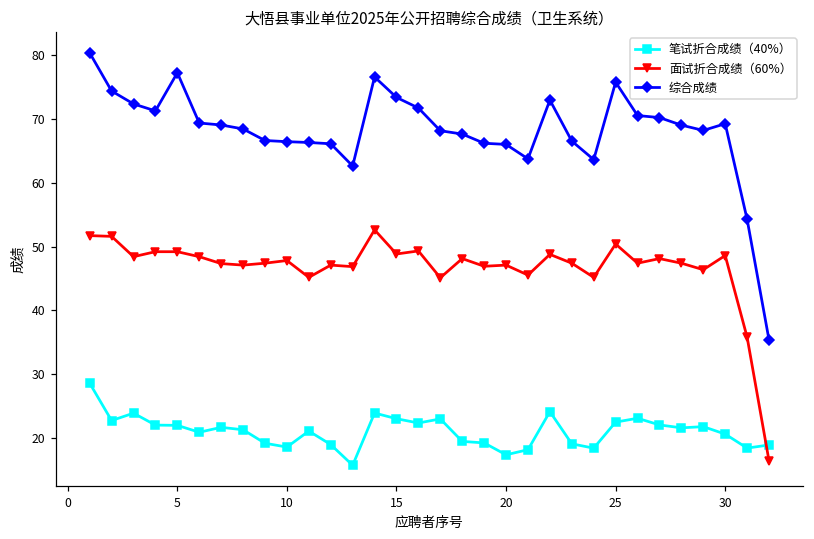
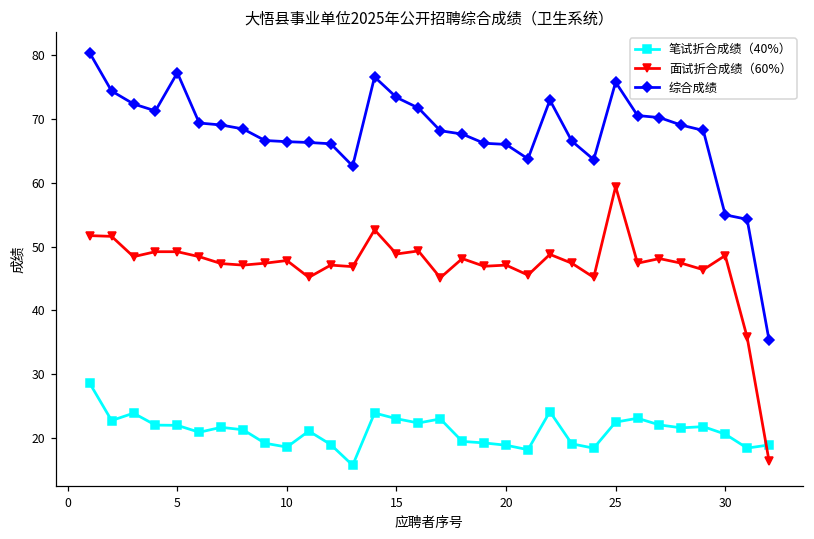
  {
    "笔试折合成绩（40%）": {
      "5": 22,
      "10": 19,
      "15": 23,
-     "20": 17,
+     "20": 19,
      "25": 23,
      "30": 21
    },
    "面试折合成绩（60%）": {
      "5": 49,
      "10": 48,
      "15": 49,
      "20": 47,
-     "25": 50,
+     "25": 59,
      "30": 49
    },
    "综合成绩": {
      "5": 77,
      "10": 66,
      "15": 73,
      "20": 66,
      "25": 76,
-     "30": 69
+     "30": 55
    }
  }
